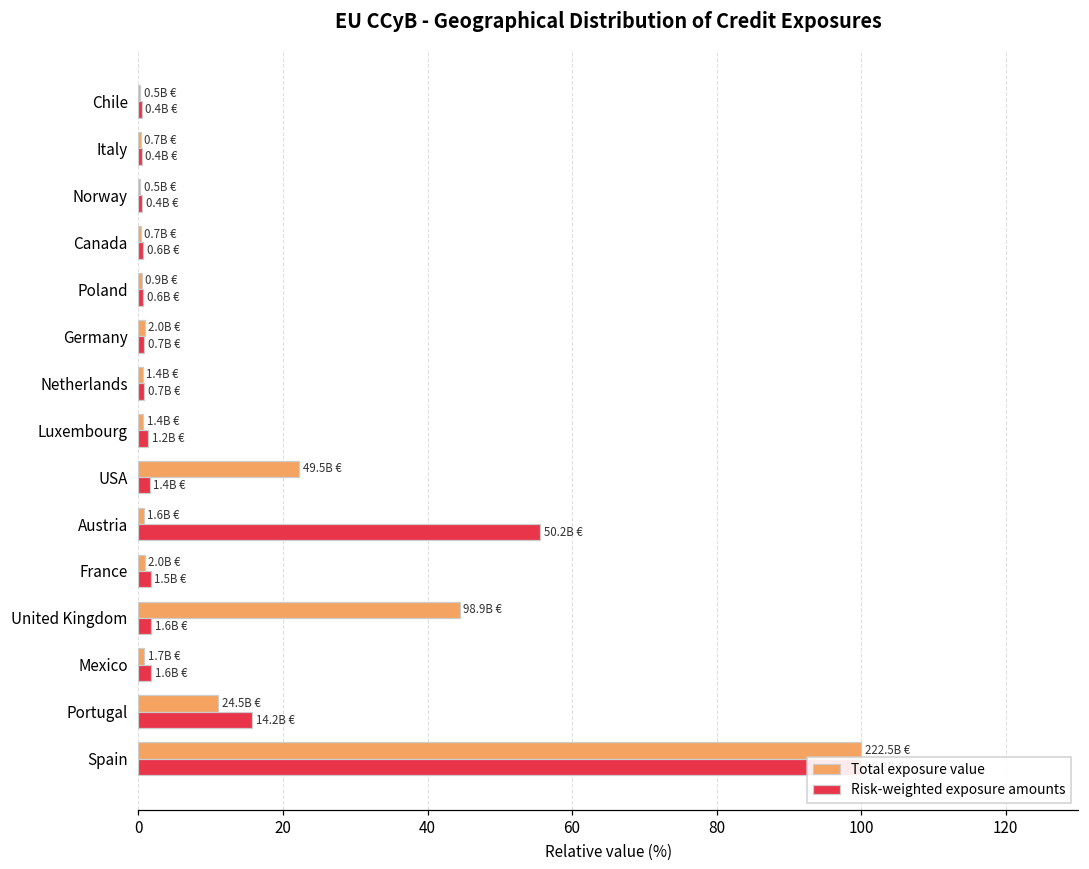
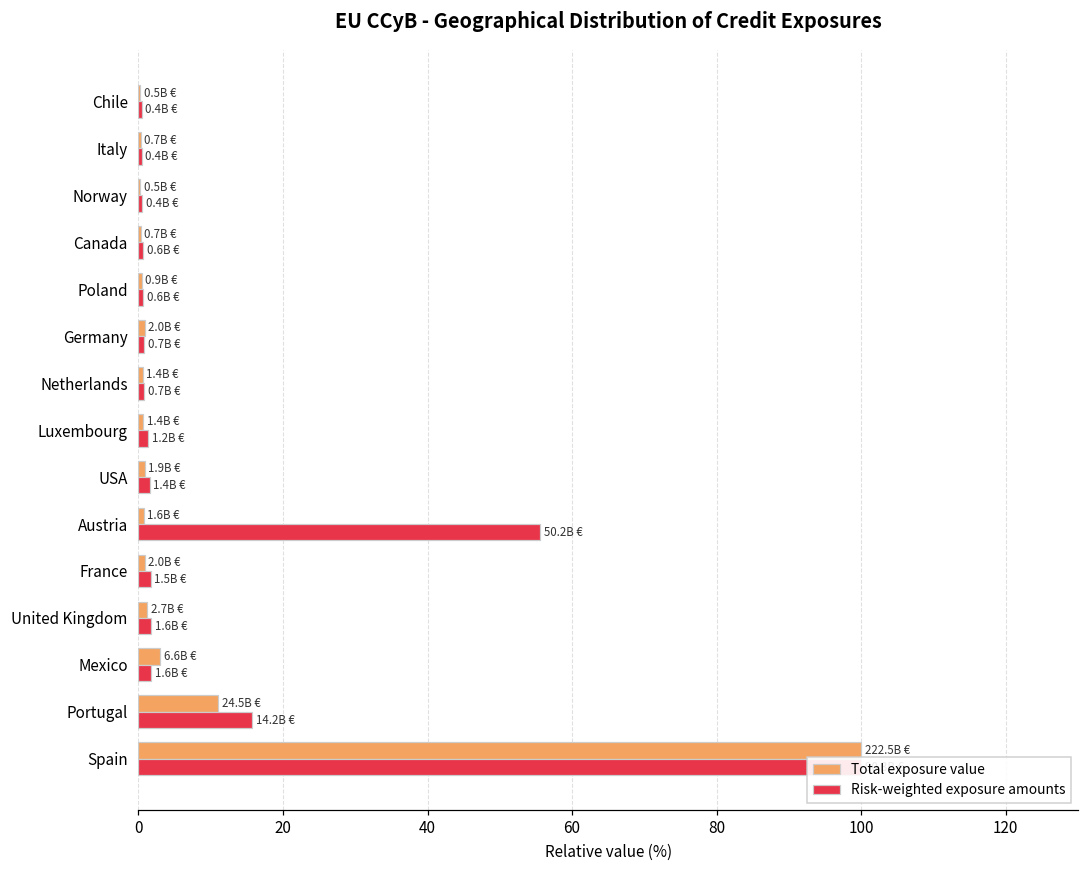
  {
    "Total exposure value": {
-     "USA": "49.5B",
-     "United Kingdom": "98.9B",
-     "Mexico": "1.7B"
+     "USA": "1.9B",
+     "United Kingdom": "2.7B",
+     "Mexico": "6.6B"
    },
    "Risk-weighted exposure amounts": {
      "Chile": "0.4B",
      "Norway": "0.5B",
      "Canada": "0.6B",
      "Poland": "0.6B"
    }
  }
